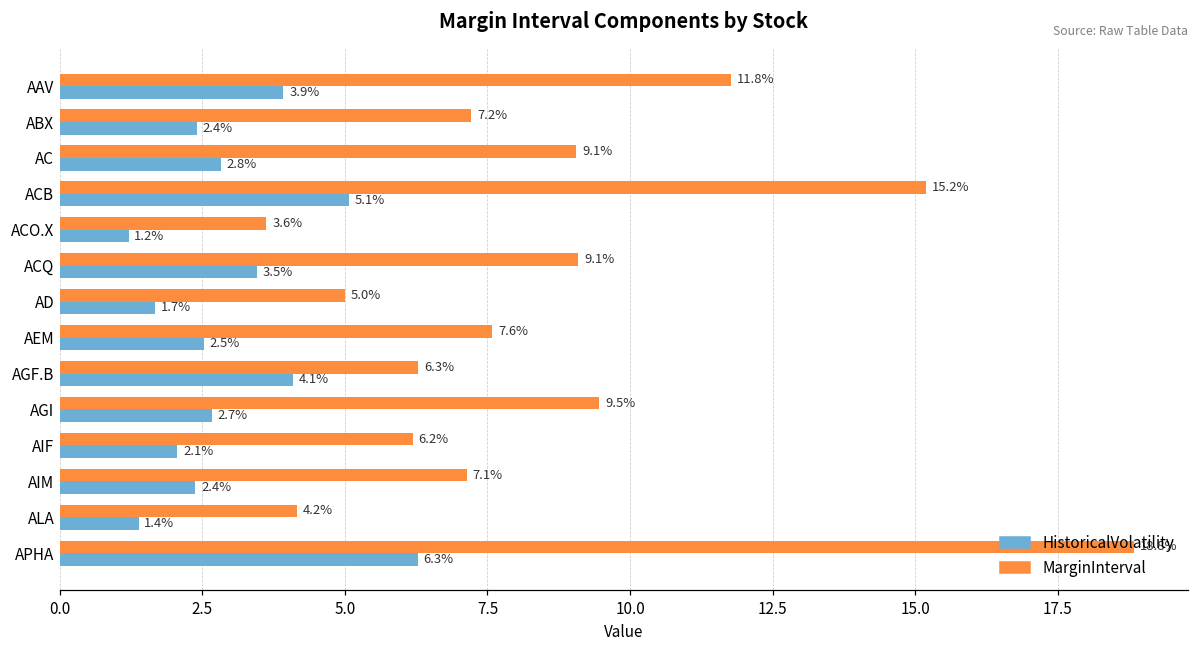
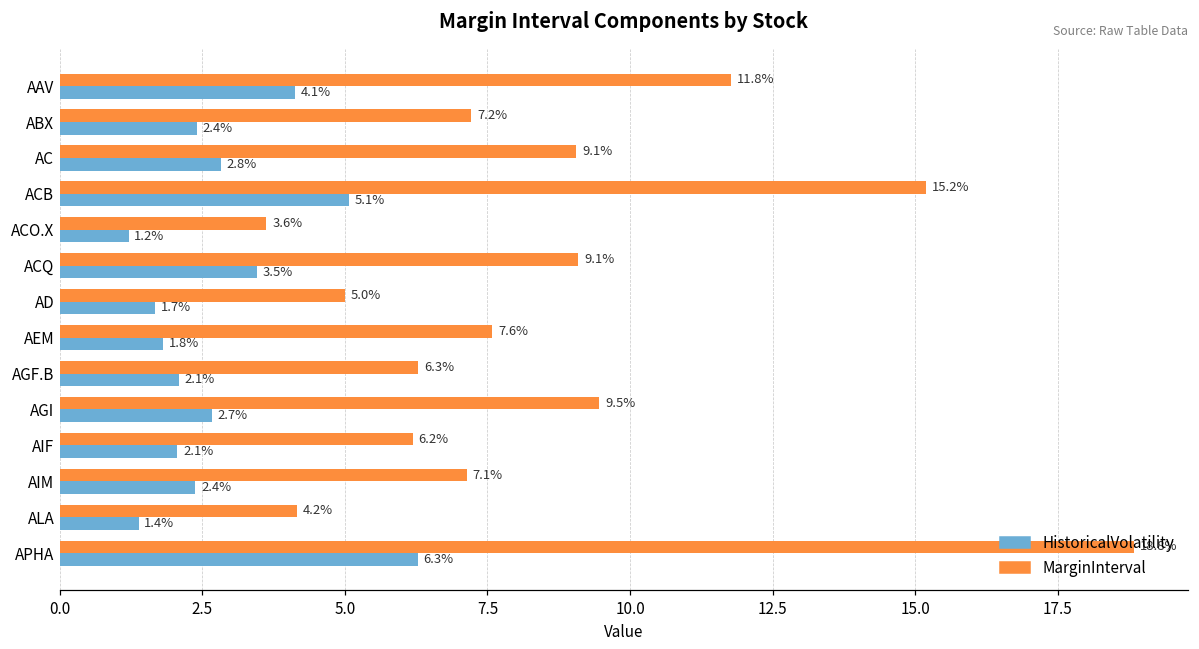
  {
    "HistoricalVolatility": {
-     "AAV": "3.9%",
+     "AAV": "4.1%",
      "ABX": "2.4%",
      "AC": "2.8%",
      "ACB": "5.1%",
      "ACO.X": "1.2%",
      "ACQ": "3.5%",
      "AD": "1.7%",
-     "AEM": "2.5%",
-     "AGF.B": "4.1%",
+     "AEM": "1.8%",
+     "AGF.B": "2.1%",
      "AGI": "2.7%",
      "AIF": "2.1%",
      "AIM": "2.4%",
      "ALA": "1.4%",
      "APHA": "6.3%"
    },
    "MarginInterval": {
      "AAV": "11.8%",
      "ABX": "7.2%",
      "AC": "9.1%",
      "ACB": "15.2%",
      "ACO.X": "3.6%",
      "ACQ": "9.1%",
      "AD": "5.0%",
      "AEM": "7.6%",
      "AGF.B": "6.3%",
      "AGI": "9.5%",
      "AIF": "6.2%",
      "AIM": "7.1%",
      "ALA": "4.2%",
      "APHA": "18.8%"
    }
  }
